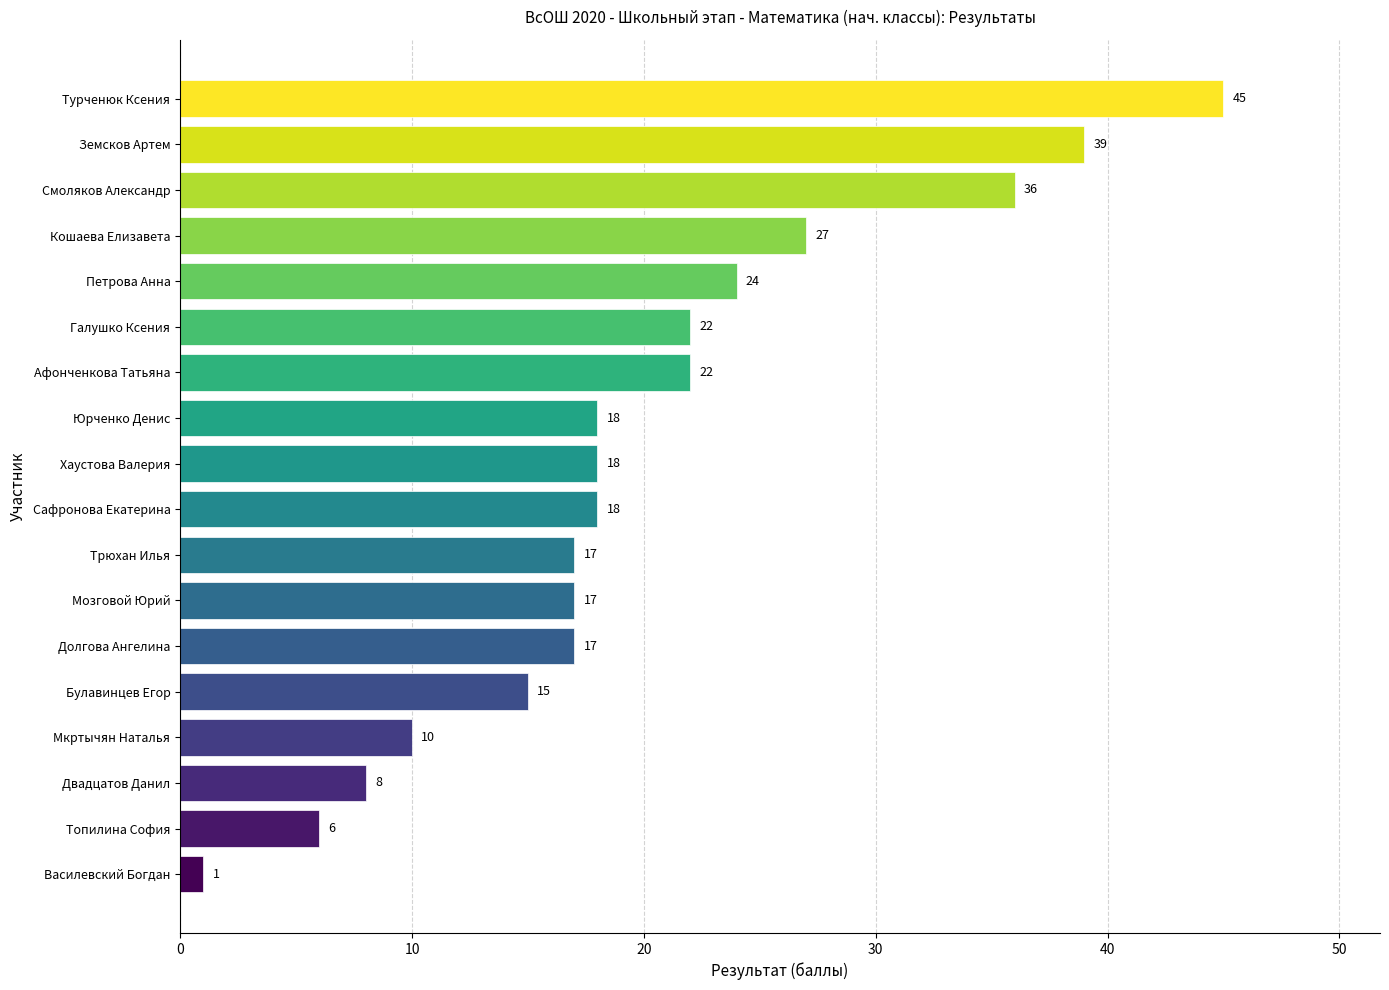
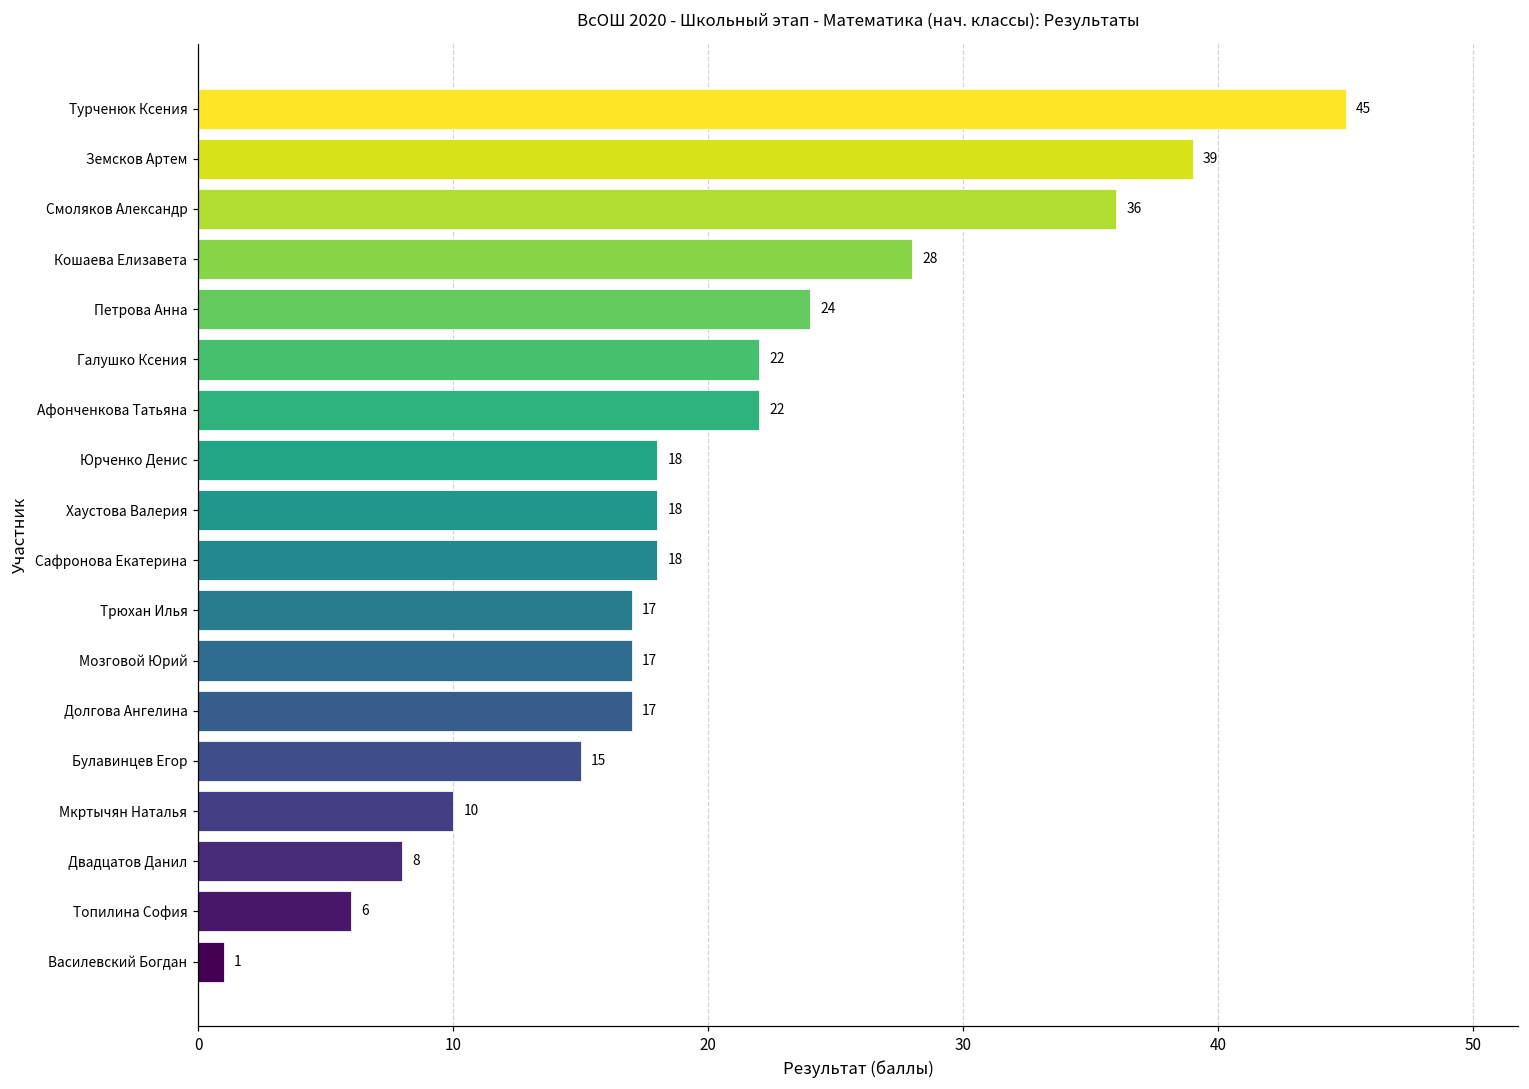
  {
    "Турченюк Ксения": 45,
    "Земсков Артем": 39,
    "Смоляков Александр": 36,
-   "Кошаева Елизавета": 27,
+   "Кошаева Елизавета": 28,
    "Петрова Анна": 24,
    "Галушко Ксения": 22,
    "Афонченкова Татьяна": 22,
    "Юрченко Денис": 18,
    "Хаустова Валерия": 18,
    "Сафронова Екатерина": 18,
    "Трюхан Илья": 17,
    "Мозговой Юрий": 17,
    "Долгова Ангелина": 17,
    "Булавинцев Егор": 15,
    "Мкртычян Наталья": 10,
    "Двадцатов Данил": 8,
    "Топилина София": 6,
    "Василевский Богдан": 1
  }
